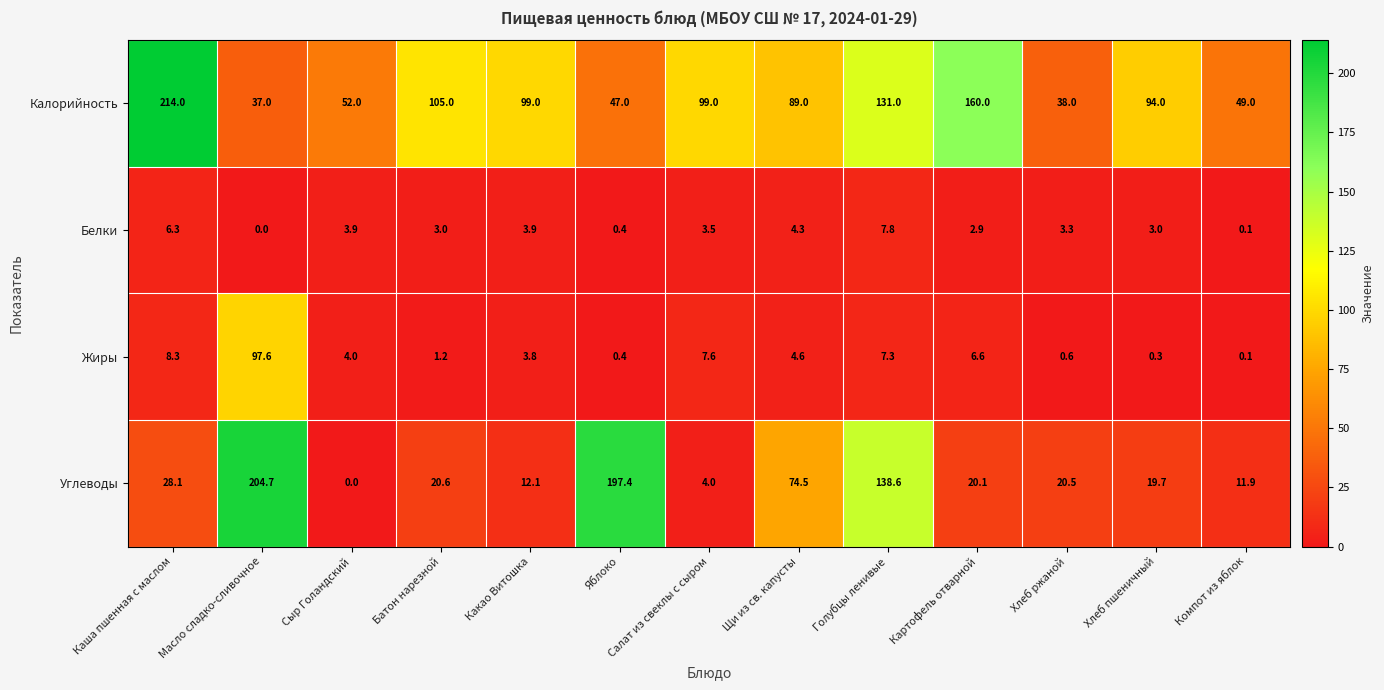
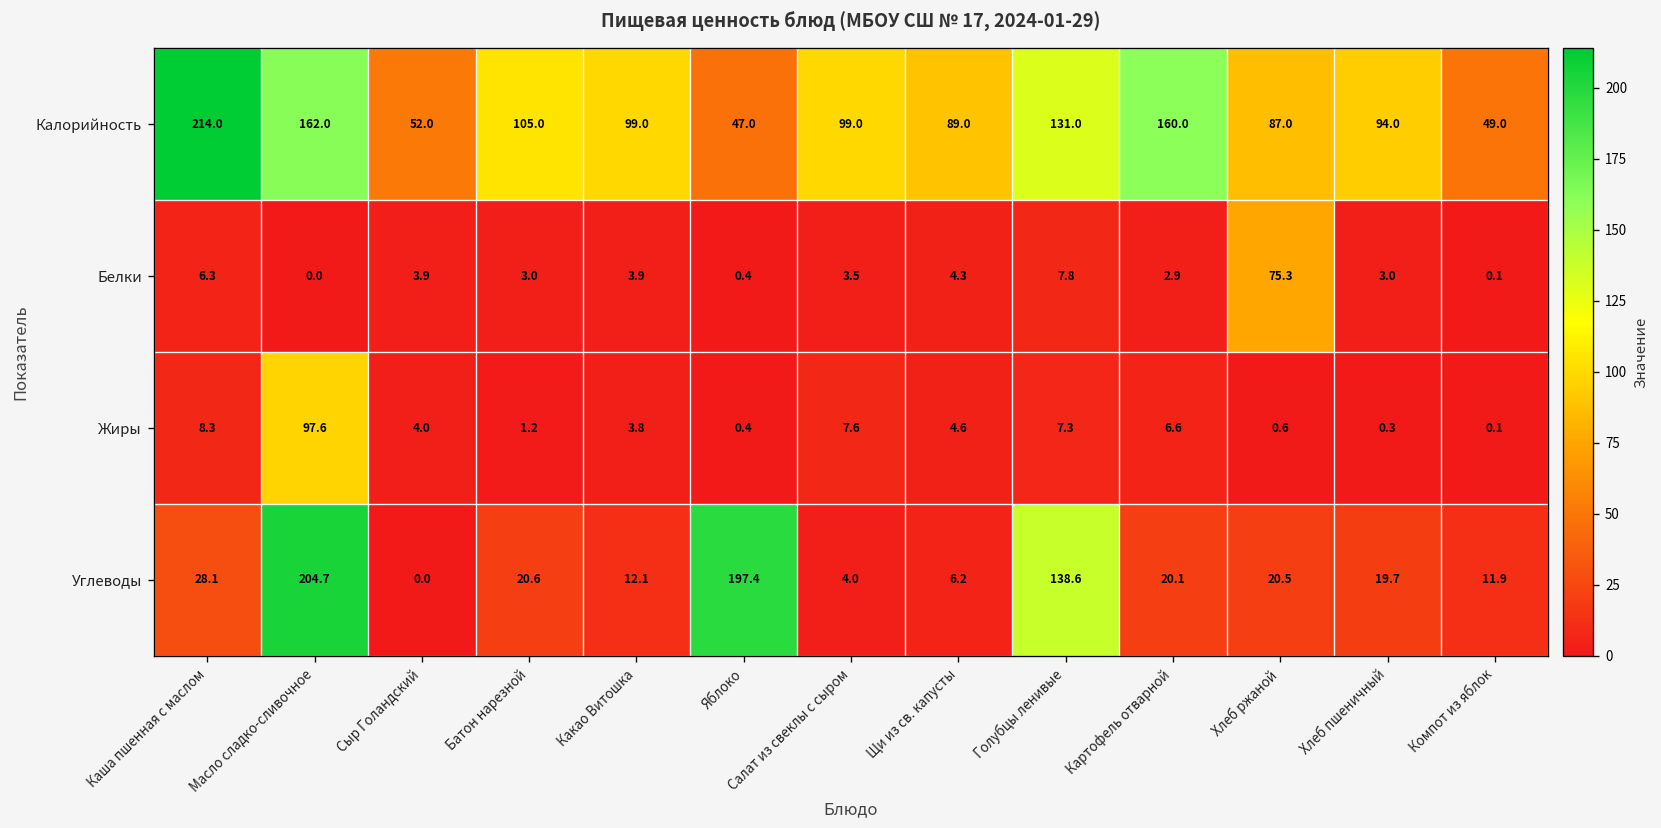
  {
    "Калорийность": {
      "Каша пшенная с маслом": 214.0,
-     "Масло сладко-сливочное": 37.0,
+     "Масло сладко-сливочное": 162.0,
      "Сыр Голандский": 52.0,
      "Батон нарезной": 105.0,
      "Какао Витошка": 99.0,
      "Яблоко": 47.0,
      "Салат из свеклы с сыром": 99.0,
      "Щи из св. капусты": 89.0,
      "Голубцы ленивые": 131.0,
      "Картофель отварной": 160.0,
-     "Хлеб ржаной": 38.0,
+     "Хлеб ржаной": 87.0,
      "Хлеб пшеничный": 94.0,
      "Компот из яблок": 49.0
    },
    "Белки": {
      "Каша пшенная с маслом": 6.3,
      "Масло сладко-сливочное": 0.0,
      "Сыр Голандский": 3.9,
      "Батон нарезной": 3.0,
      "Какао Витошка": 3.9,
      "Яблоко": 0.4,
      "Салат из свеклы с сыром": 3.5,
      "Щи из св. капусты": 4.3,
      "Голубцы ленивые": 7.8,
      "Картофель отварной": 2.9,
-     "Хлеб ржаной": 3.3,
+     "Хлеб ржаной": 75.3,
      "Хлеб пшеничный": 3.0,
      "Компот из яблок": 0.1
    },
    "Жиры": {
      "Каша пшенная с маслом": 8.3,
      "Масло сладко-сливочное": 97.6,
      "Сыр Голандский": 4.0,
      "Батон нарезной": 1.2,
      "Какао Витошка": 3.8,
      "Яблоко": 0.4,
      "Салат из свеклы с сыром": 7.6,
      "Щи из св. капусты": 4.6,
      "Голубцы ленивые": 7.3,
      "Картофель отварной": 6.6,
      "Хлеб ржаной": 0.6,
      "Хлеб пшеничный": 0.3,
      "Компот из яблок": 0.1
    },
    "Углеводы": {
      "Каша пшенная с маслом": 28.1,
      "Масло сладко-сливочное": 204.7,
      "Сыр Голандский": 0.0,
      "Батон нарезной": 20.6,
      "Какао Витошка": 12.1,
      "Яблоко": 197.4,
      "Салат из свеклы с сыром": 4.0,
-     "Щи из св. капусты": 74.5,
+     "Щи из св. капусты": 6.2,
      "Голубцы ленивые": 138.6,
      "Картофель отварной": 20.1,
      "Хлеб ржаной": 20.5,
      "Хлеб пшеничный": 19.7,
      "Компот из яблок": 11.9
    }
  }
